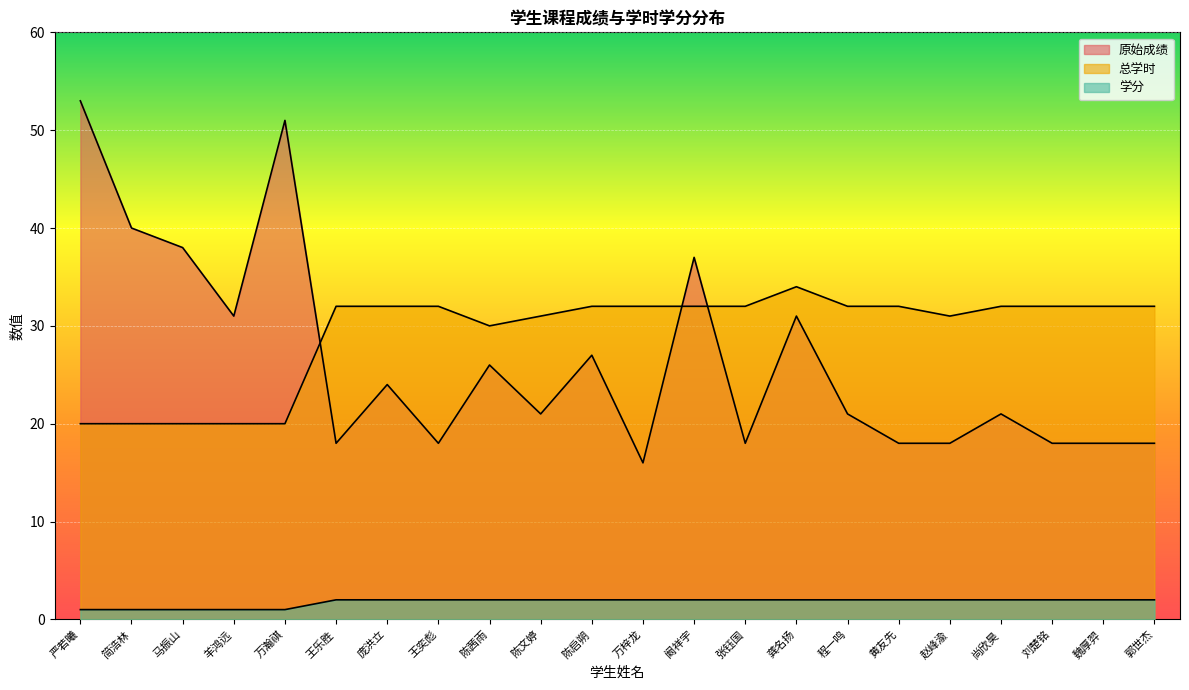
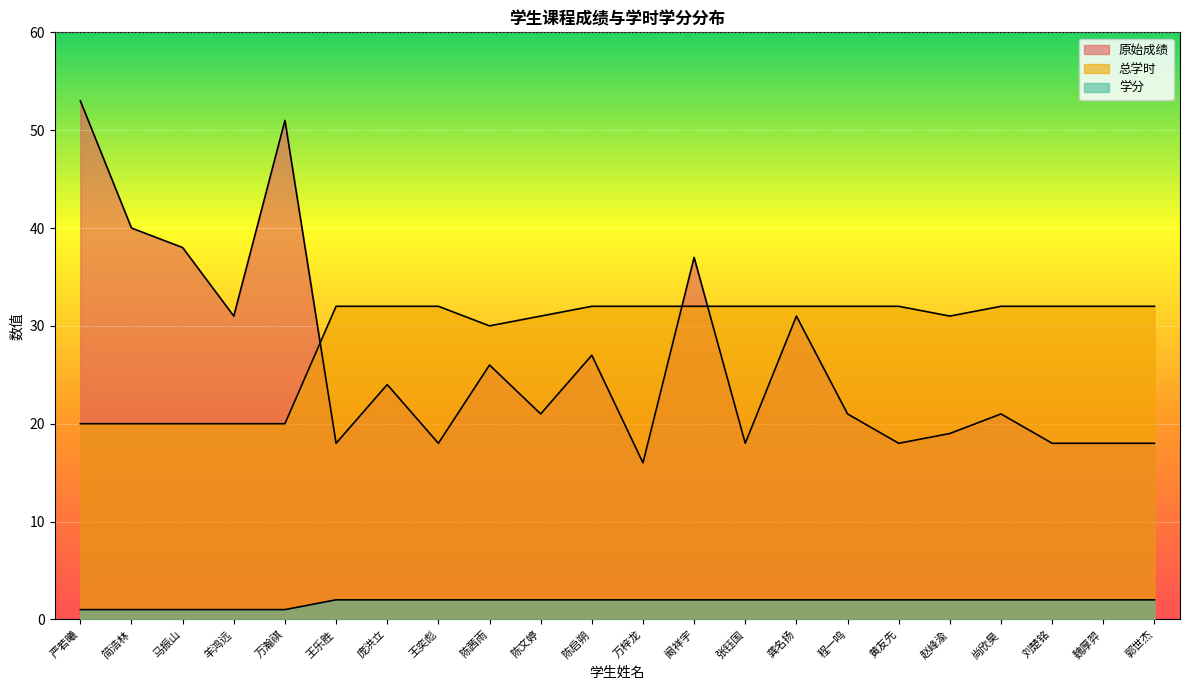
  {
    "原始成绩": {
      "严若曦": 53,
      "简浩林": 40,
      "马振山": 38,
      "羊鸿远": 31,
      "万瀚祺": 51,
      "王乐胜": 18,
      "庞洪立": 24,
      "王奕彪": 18,
      "陈茜雨": 26,
      "陈文婷": 21,
      "陈启朔": 27,
      "万梓龙": 16,
      "阚祥宇": 37,
      "张钰国": 18,
      "龚名扬": 31,
      "程一鸣": 21,
      "黄友先": 18,
-     "赵峰渝": 18,
+     "赵峰渝": 19,
      "尚欣昊": 21,
      "刘楚铭": 18,
      "魏厚羿": 18,
      "郭世杰": 18
    },
    "总学时": {
      "严若曦": 20,
      "简浩林": 20,
      "马振山": 20,
      "羊鸿远": 20,
      "万瀚祺": 20,
      "王乐胜": 32,
      "庞洪立": 32,
      "王奕彪": 32,
      "陈茜雨": 30,
      "陈文婷": 31,
      "陈启朔": 32,
      "万梓龙": 32,
      "阚祥宇": 32,
      "张钰国": 32,
-     "龚名扬": 34,
+     "龚名扬": 32,
      "程一鸣": 32,
      "黄友先": 32,
      "赵峰渝": 31,
      "尚欣昊": 32,
      "刘楚铭": 32,
      "魏厚羿": 32,
      "郭世杰": 32
    },
    "学分": {
      "严若曦": 1,
      "简浩林": 1,
      "马振山": 1,
      "羊鸿远": 1,
      "万瀚祺": 1,
      "王乐胜": 2,
      "庞洪立": 2,
      "王奕彪": 2,
      "陈茜雨": 2,
      "陈文婷": 2,
      "陈启朔": 2,
      "万梓龙": 2,
      "阚祥宇": 2,
      "张钰国": 2,
      "龚名扬": 2,
      "程一鸣": 2,
      "黄友先": 2,
      "赵峰渝": 2,
      "尚欣昊": 2,
      "刘楚铭": 2,
      "魏厚羿": 2,
      "郭世杰": 2
    }
  }
